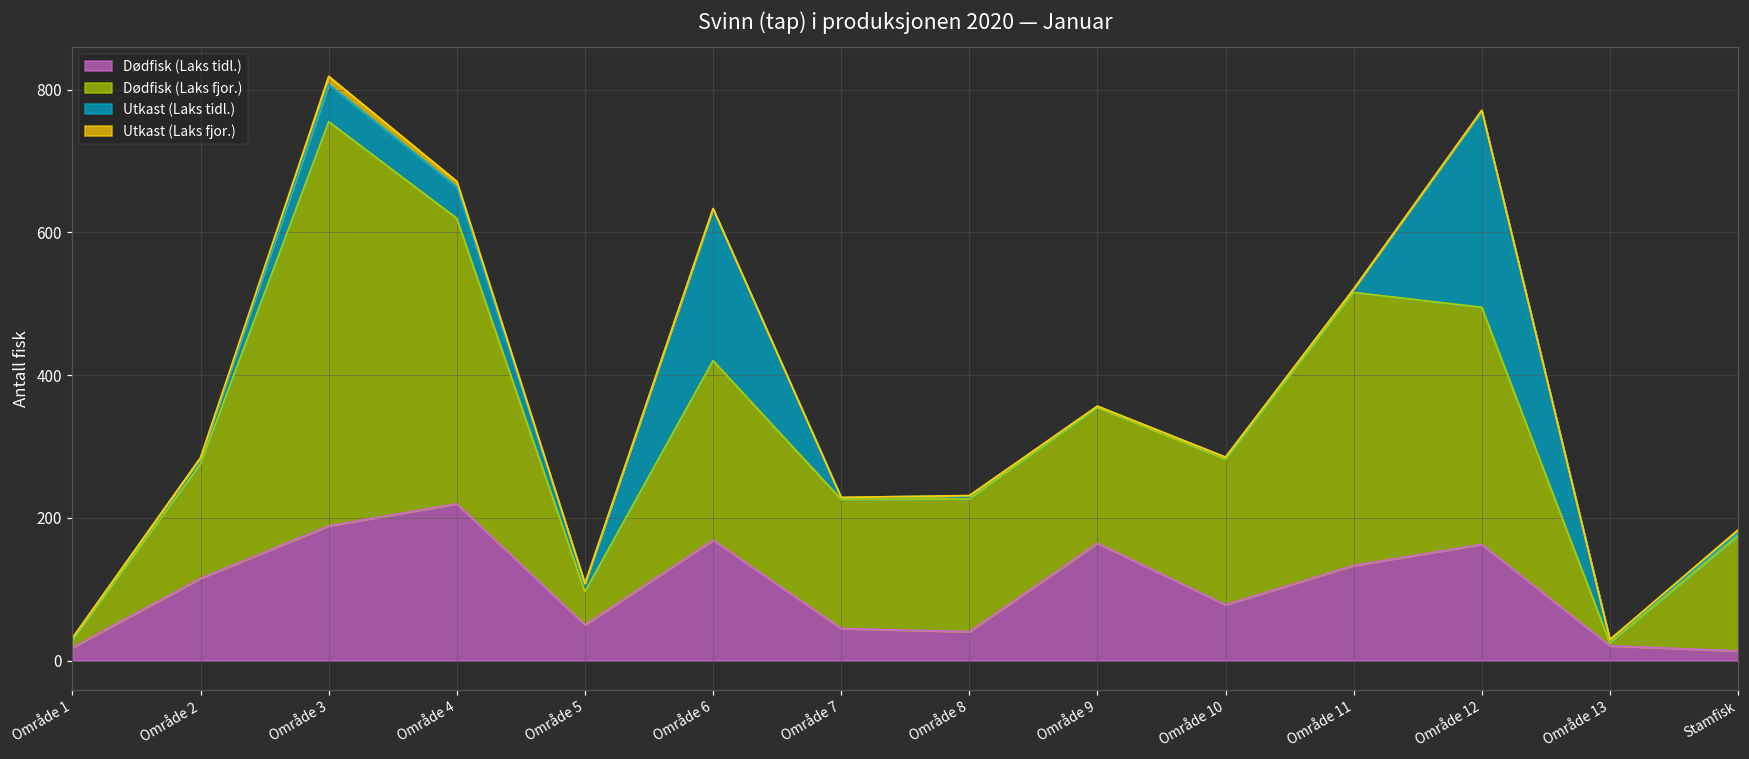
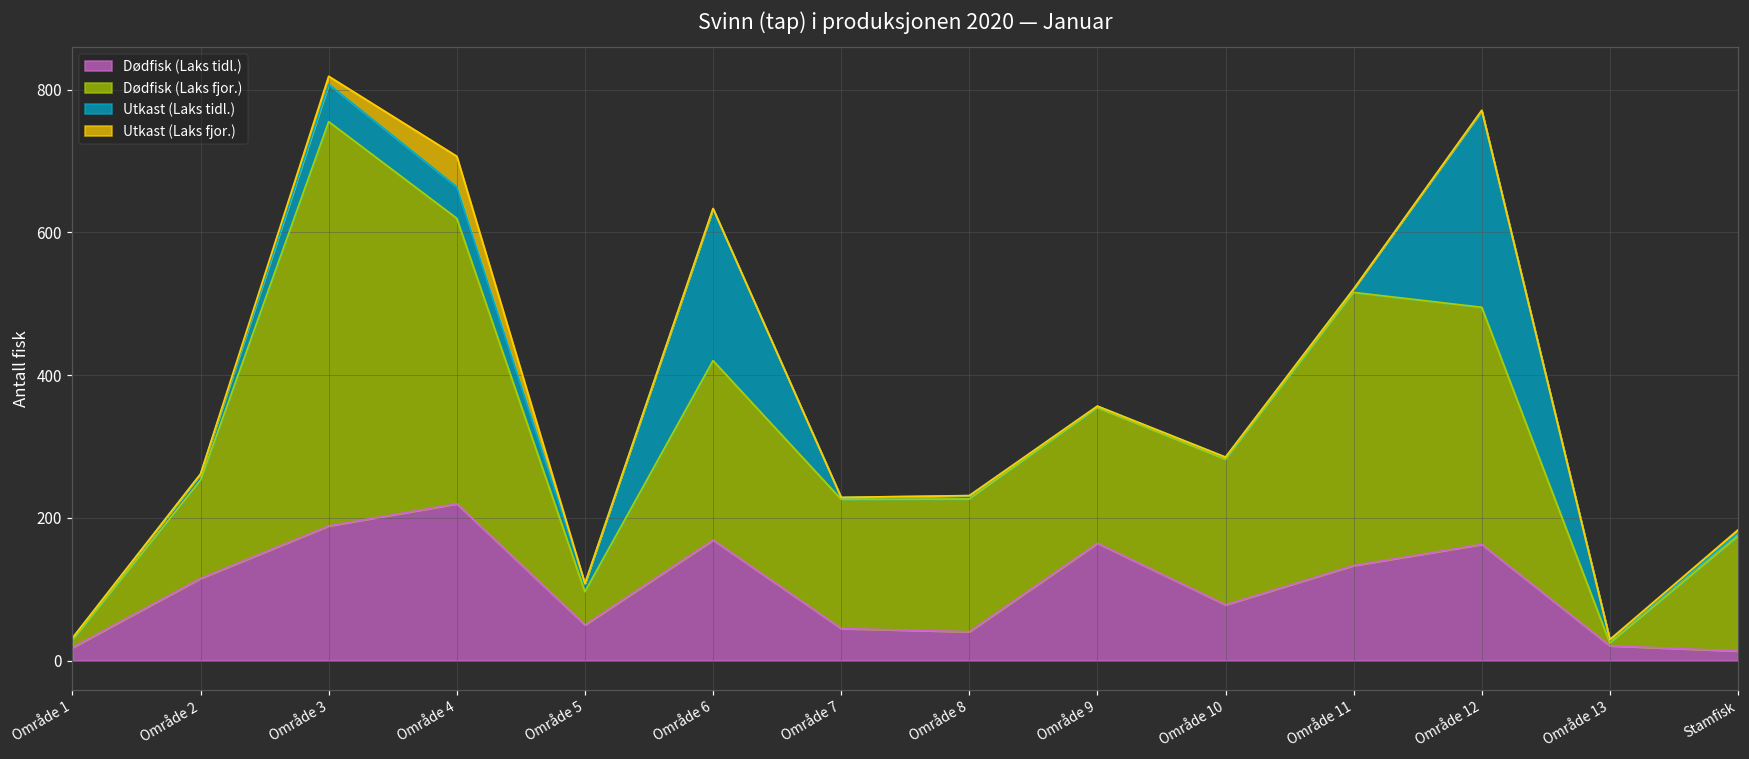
  {
    "Dødfisk (Laks tidl.)": {
      "Område 1": 20,
      "Område 2": 120,
      "Område 3": 190,
      "Område 4": 220,
      "Område 5": 50,
      "Område 6": 170,
      "Område 7": 40,
      "Område 8": 40,
      "Område 9": 160,
      "Område 10": 80,
      "Område 11": 130,
      "Område 12": 160,
      "Stamfisk": 10
    },
    "Dødfisk (Laks fjor.)": {
-     "Område 2": 160,
+     "Område 2": 140,
      "Område 3": 570,
      "Område 4": 400,
      "Område 5": 50,
      "Område 6": 250,
      "Område 8": 190,
      "Område 11": 380,
      "Område 12": 330,
      "Stamfisk": 160
    },
    "Utkast (Laks tidl.)": {
      "Område 3": 50,
      "Område 4": 40,
      "Stamfisk": 0
    },
    "Utkast (Laks fjor.)": {
      "Område 3": 10,
-     "Område 4": 10,
+     "Område 4": 40,
      "Stamfisk": 0
    }
  }
